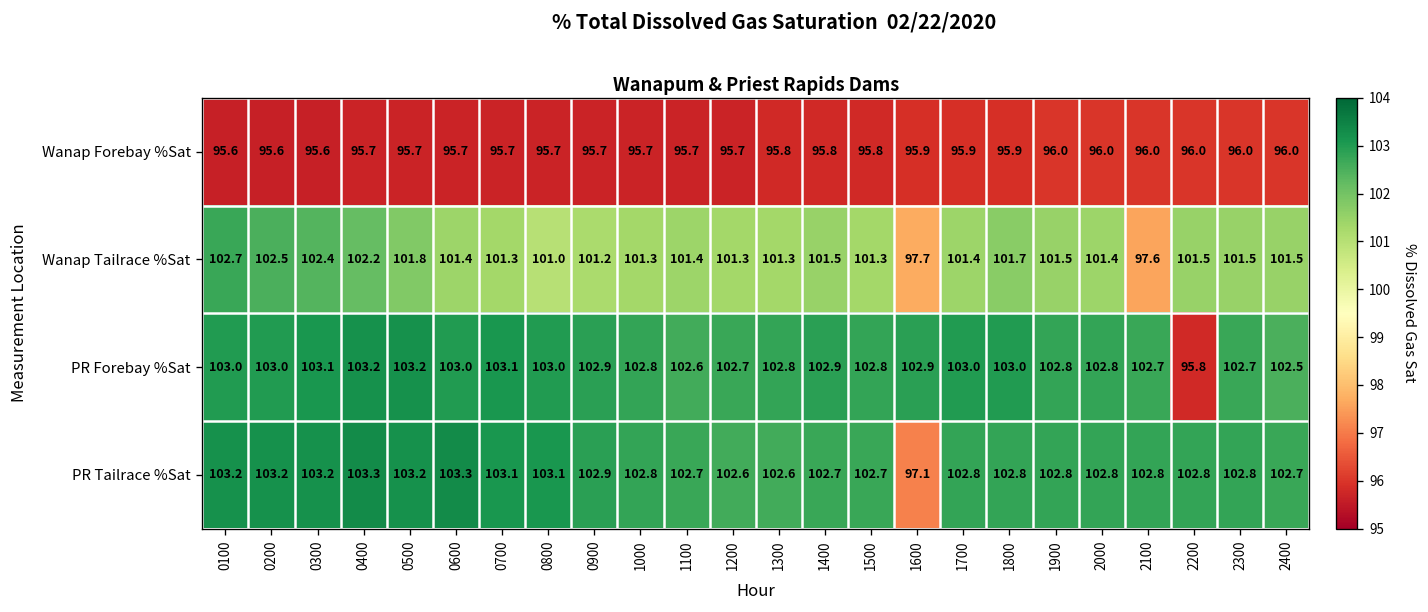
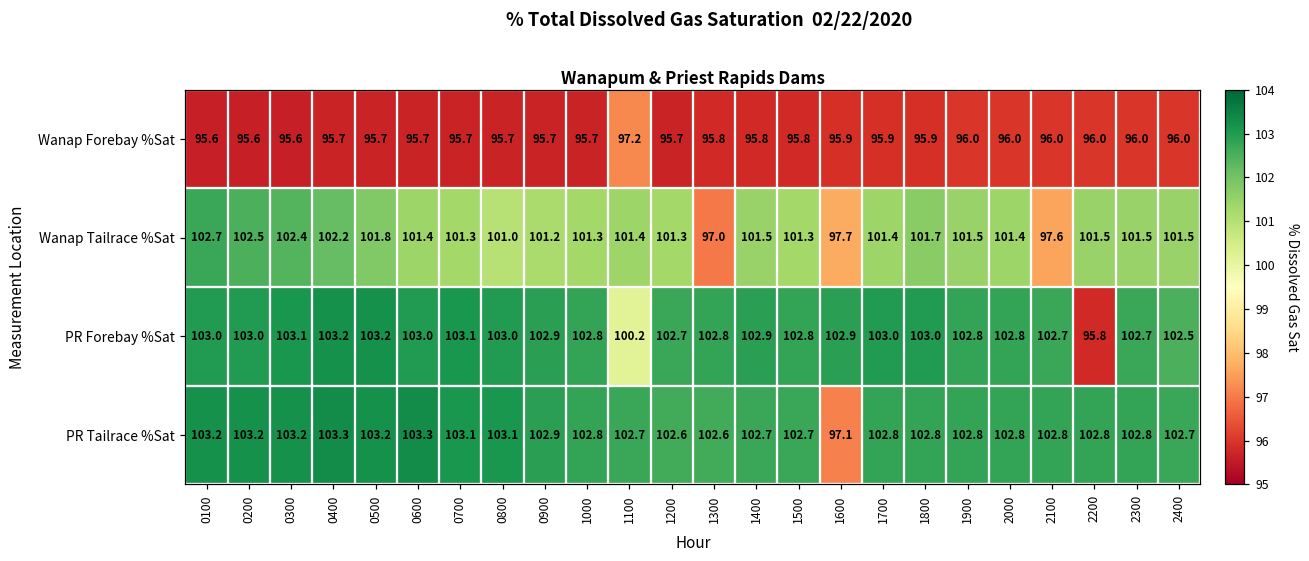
  {
    "Wanap Forebay %Sat": {
      "0100": 95.6,
      "0200": 95.6,
      "0300": 95.6,
      "0400": 95.7,
      "0500": 95.7,
      "0600": 95.7,
      "0700": 95.7,
      "0800": 95.7,
      "0900": 95.7,
      "1000": 95.7,
-     "1100": 95.7,
+     "1100": 97.2,
      "1200": 95.7,
      "1300": 95.8,
      "1400": 95.8,
      "1500": 95.8,
      "1600": 95.9,
      "1700": 95.9,
      "1800": 95.9,
      "1900": 96.0,
      "2000": 96.0,
      "2100": 96.0,
      "2200": 96.0,
      "2300": 96.0,
      "2400": 96.0
    },
    "Wanap Tailrace %Sat": {
      "0100": 102.7,
      "0200": 102.5,
      "0300": 102.4,
      "0400": 102.2,
      "0500": 101.8,
      "0600": 101.4,
      "0700": 101.3,
      "0800": 101.0,
      "0900": 101.2,
      "1000": 101.3,
      "1100": 101.4,
      "1200": 101.3,
-     "1300": 101.3,
+     "1300": 97.0,
      "1400": 101.5,
      "1500": 101.3,
      "1600": 97.7,
      "1700": 101.4,
      "1800": 101.7,
      "1900": 101.5,
      "2000": 101.4,
      "2100": 97.6,
      "2200": 101.5,
      "2300": 101.5,
      "2400": 101.5
    },
    "PR Forebay %Sat": {
      "0100": 103.0,
      "0200": 103.0,
      "0300": 103.1,
      "0400": 103.2,
      "0500": 103.2,
      "0600": 103.0,
      "0700": 103.1,
      "0800": 103.0,
      "0900": 102.9,
      "1000": 102.8,
-     "1100": 102.6,
+     "1100": 100.2,
      "1200": 102.7,
      "1300": 102.8,
      "1400": 102.9,
      "1500": 102.8,
      "1600": 102.9,
      "1700": 103.0,
      "1800": 103.0,
      "1900": 102.8,
      "2000": 102.8,
      "2100": 102.7,
      "2200": 95.8,
      "2300": 102.7,
      "2400": 102.5
    },
    "PR Tailrace %Sat": {
      "0100": 103.2,
      "0200": 103.2,
      "0300": 103.2,
      "0400": 103.3,
      "0500": 103.2,
      "0600": 103.3,
      "0700": 103.1,
      "0800": 103.1,
      "0900": 102.9,
      "1000": 102.8,
      "1100": 102.7,
      "1200": 102.6,
      "1300": 102.6,
      "1400": 102.7,
      "1500": 102.7,
      "1600": 97.1,
      "1700": 102.8,
      "1800": 102.8,
      "1900": 102.8,
      "2000": 102.8,
      "2100": 102.8,
      "2200": 102.8,
      "2300": 102.8,
      "2400": 102.7
    }
  }
